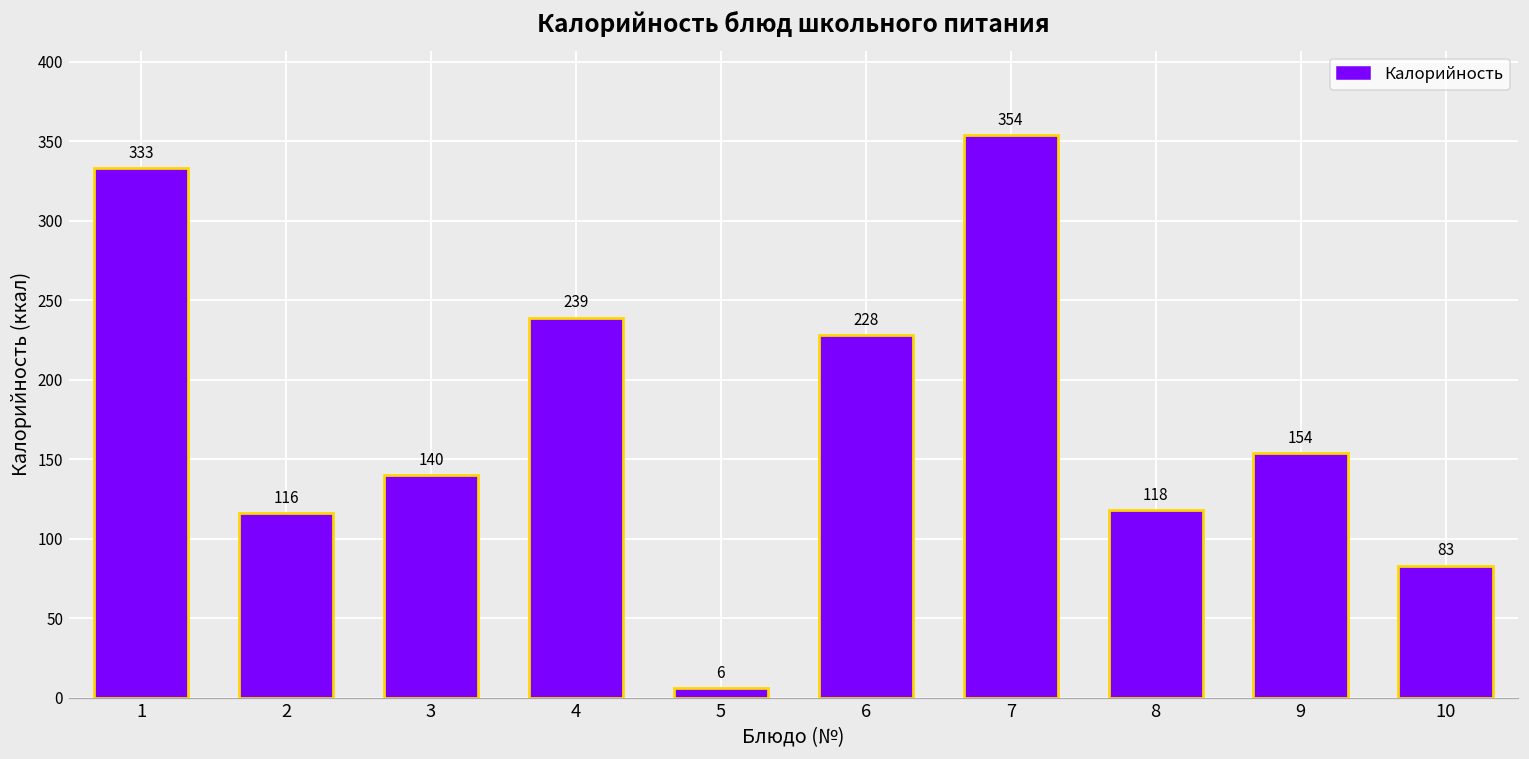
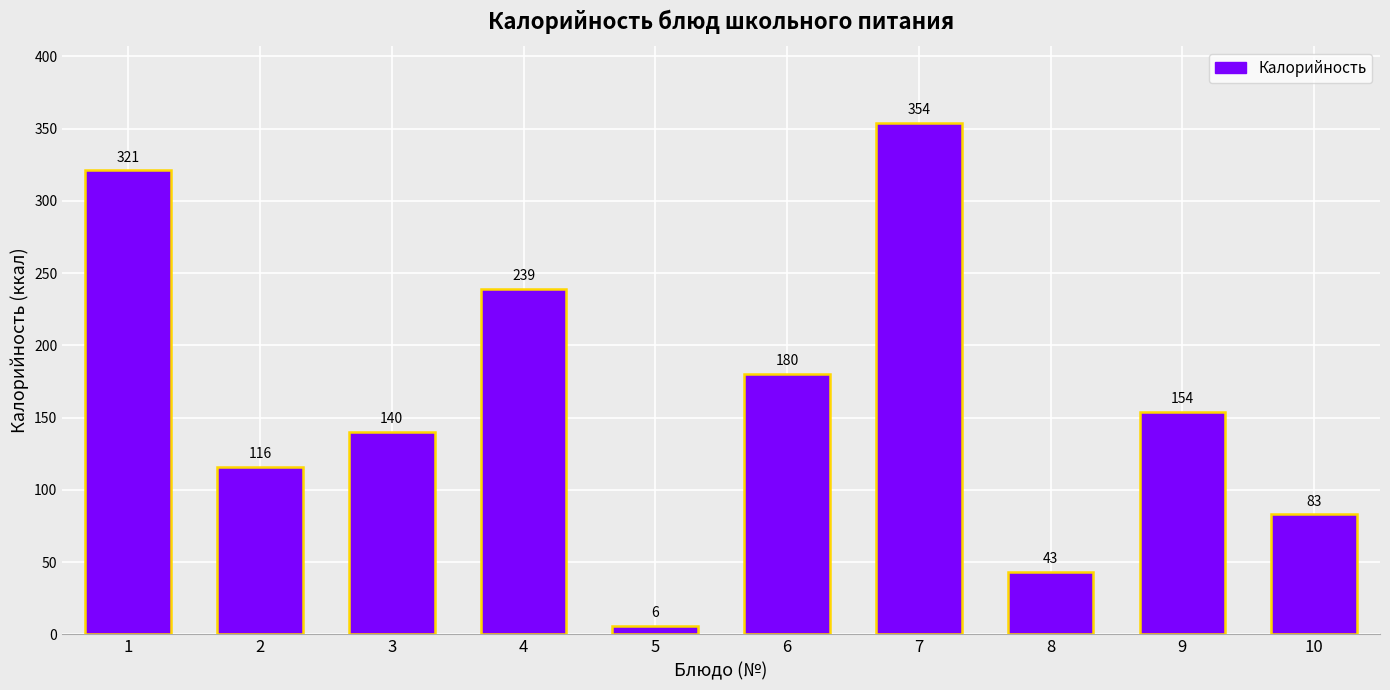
  {
-   "1": 333,
+   "1": 321,
    "2": 116,
    "3": 140,
    "4": 239,
    "5": 6,
-   "6": 228,
+   "6": 180,
    "7": 354,
-   "8": 118,
+   "8": 43,
    "9": 154,
    "10": 83
  }
